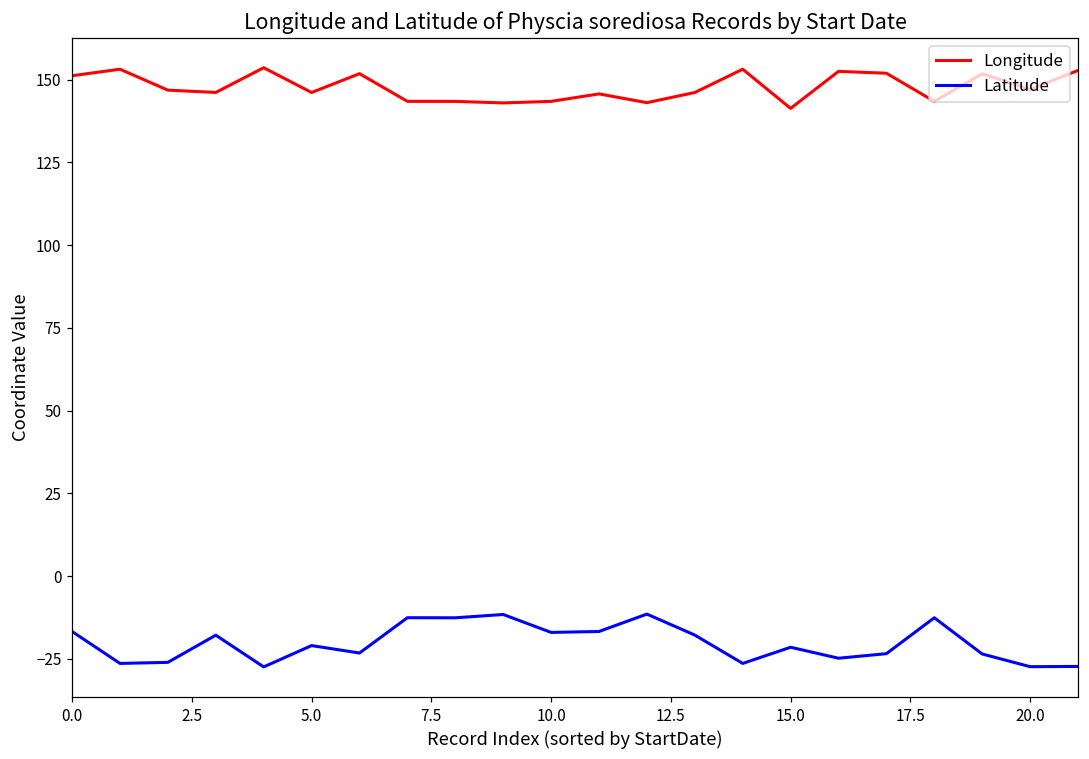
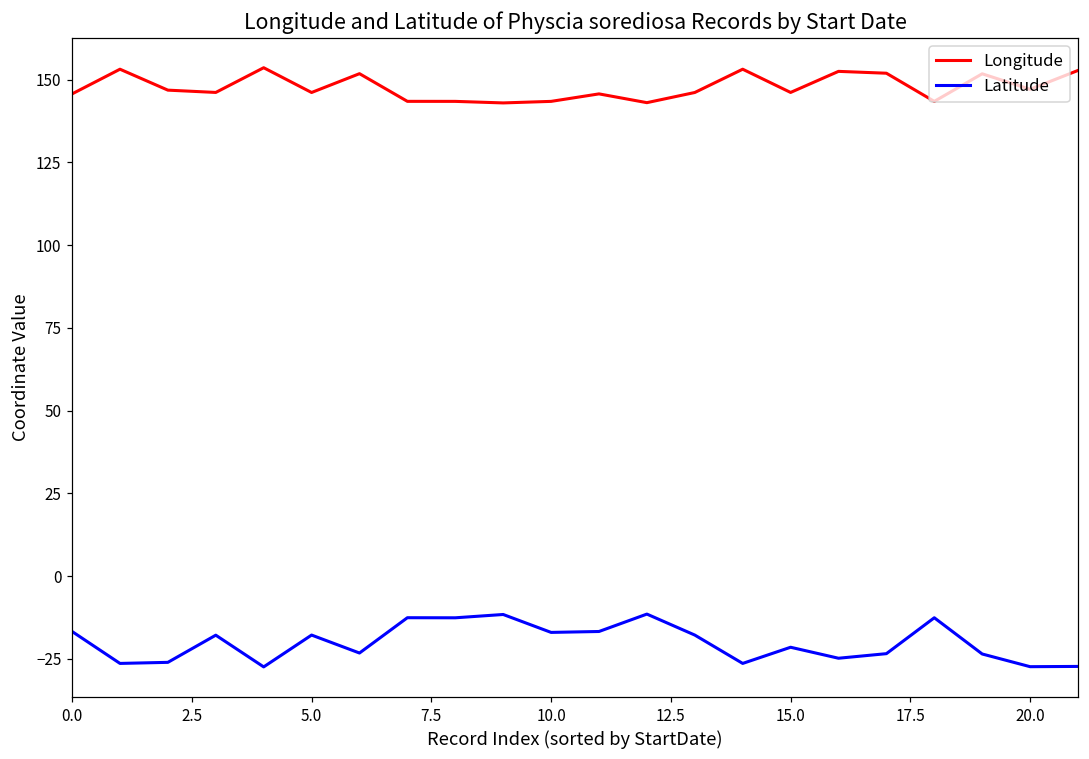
  {
    "Longitude": {
-     "0.0": 151,
+     "0.0": 146,
      "5.0": 146,
      "10.0": 143,
-     "15.0": 141
+     "15.0": 146
    },
    "Latitude": {
      "0.0": -17,
-     "5.0": -21,
+     "5.0": -18,
      "10.0": -17,
      "15.0": -22,
      "20.0": -27
    }
  }
